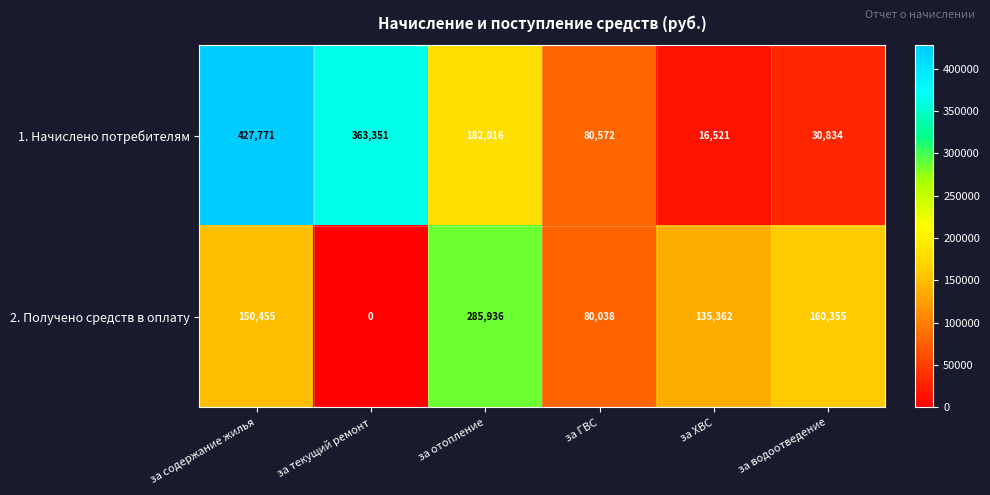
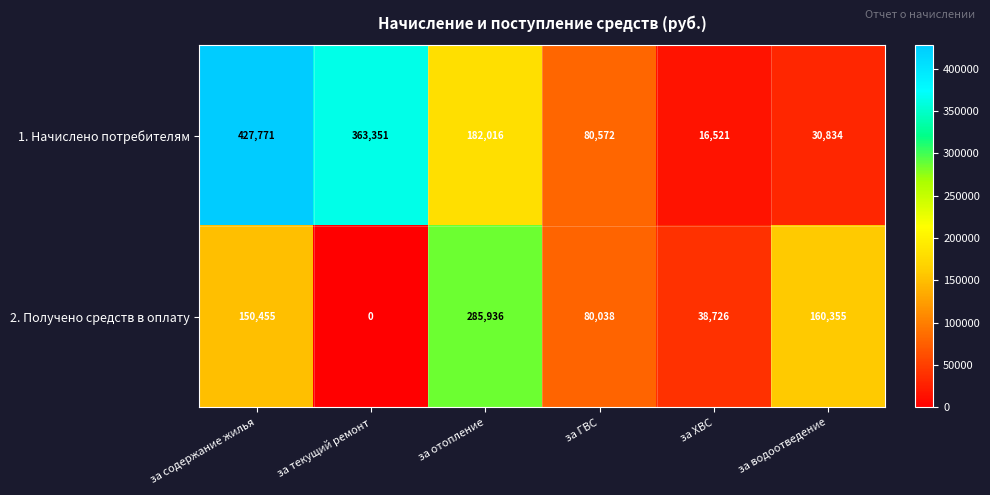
  {
    "1. Начислено потребителям": {
      "за содержание жилья": "427,771",
      "за текущий ремонт": "363,351",
      "за отопление": "182,016",
      "за ГВС": "80,572",
      "за ХВС": "16,521",
      "за водоотведение": "30,834"
    },
    "2. Получено средств в оплату": {
      "за содержание жилья": "150,455",
      "за текущий ремонт": "0",
      "за отопление": "285,936",
      "за ГВС": "80,038",
-     "за ХВС": "135,362",
+     "за ХВС": "38,726",
      "за водоотведение": "160,355"
    }
  }
